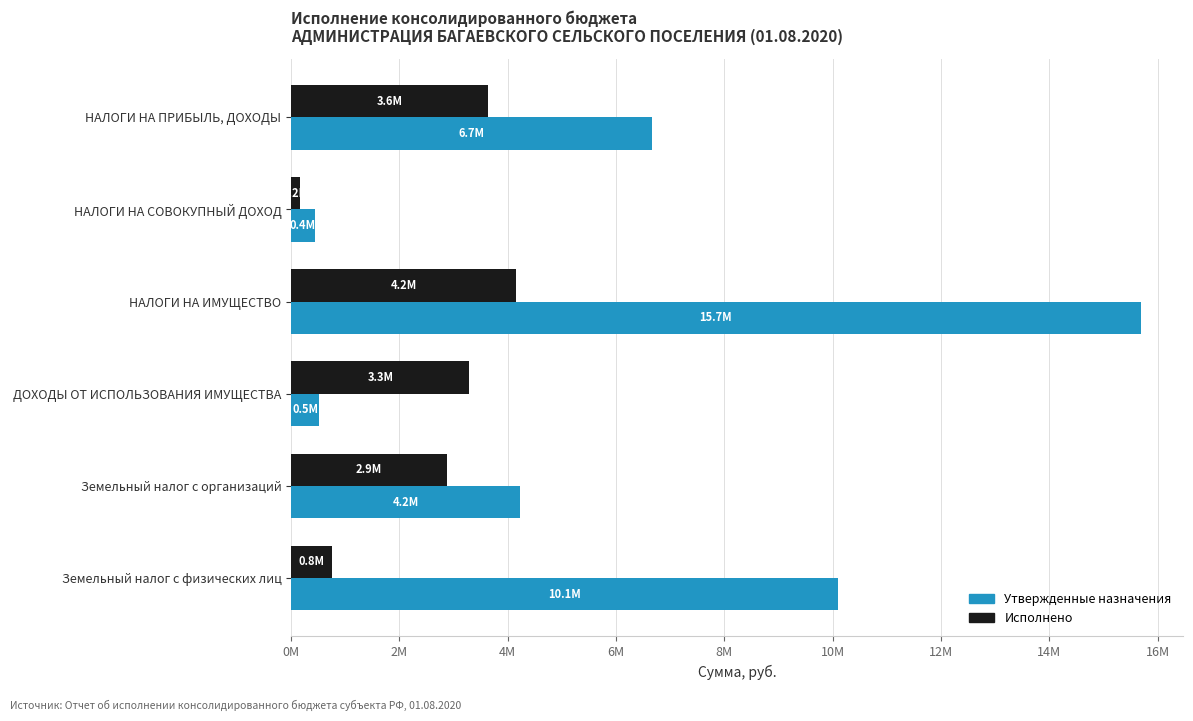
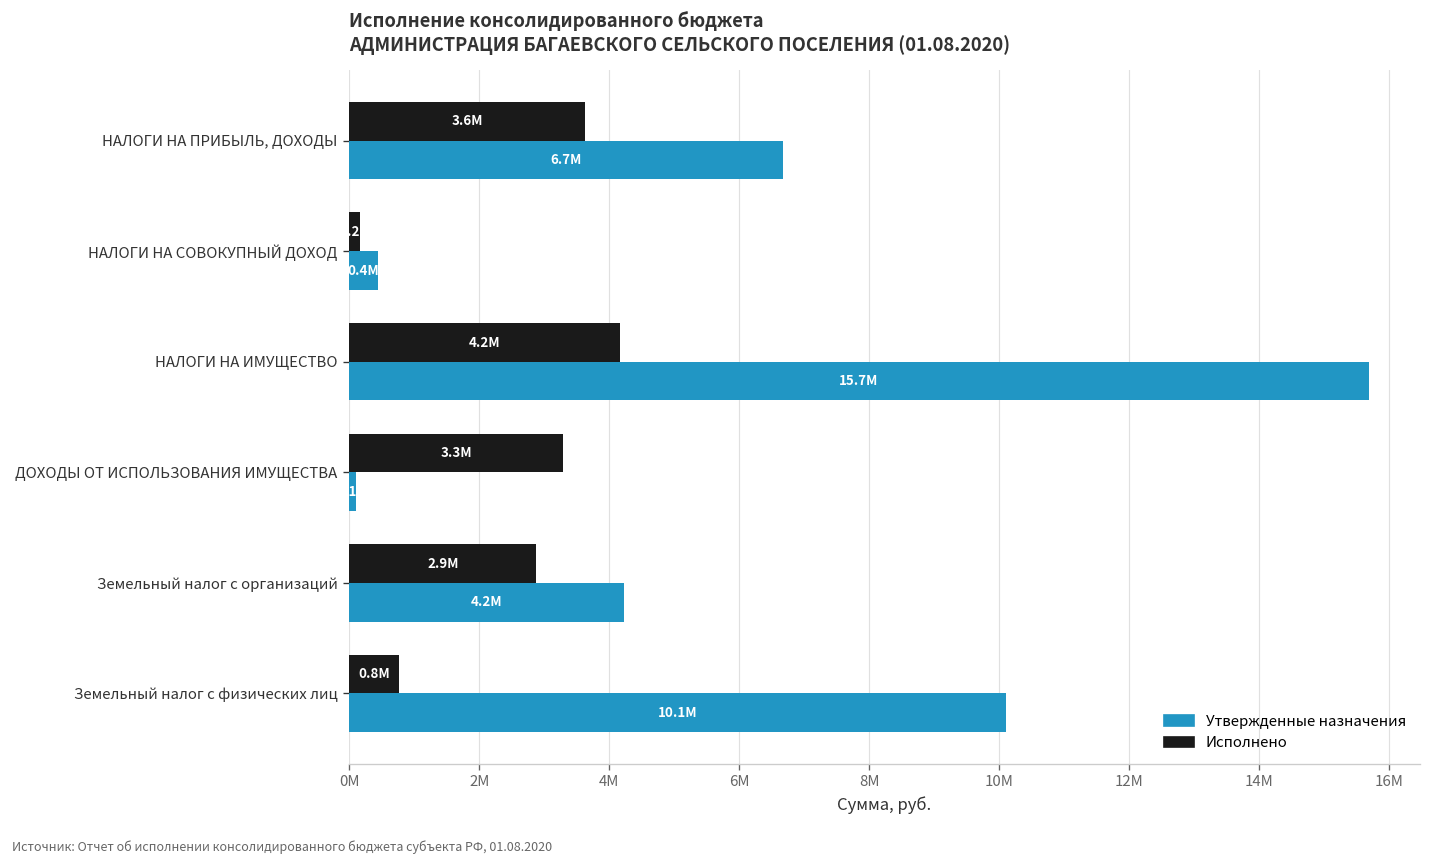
  {
    "Утвержденные назначения": {
-     "ДОХОДЫ ОТ ИСПОЛЬЗОВАНИЯ ИМУЩЕСТВА": "500000"
+     "ДОХОДЫ ОТ ИСПОЛЬЗОВАНИЯ ИМУЩЕСТВА": "100000"
    },
    "Исполнено": {
      "НАЛОГИ НА ПРИБЫЛЬ, ДОХОДЫ": "3.6M",
      "НАЛОГИ НА ИМУЩЕСТВО": "4.2M",
      "ДОХОДЫ ОТ ИСПОЛЬЗОВАНИЯ ИМУЩЕСТВА": "3.3M",
      "Земельный налог с организаций": "2.9M",
      "Земельный налог с физических лиц": "0.8M"
    }
  }
